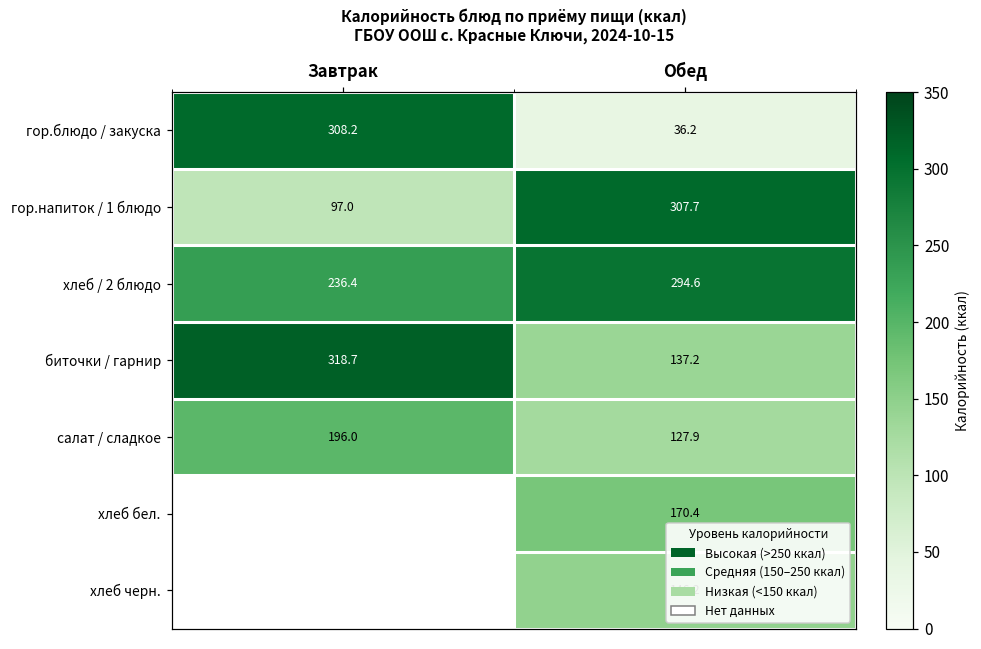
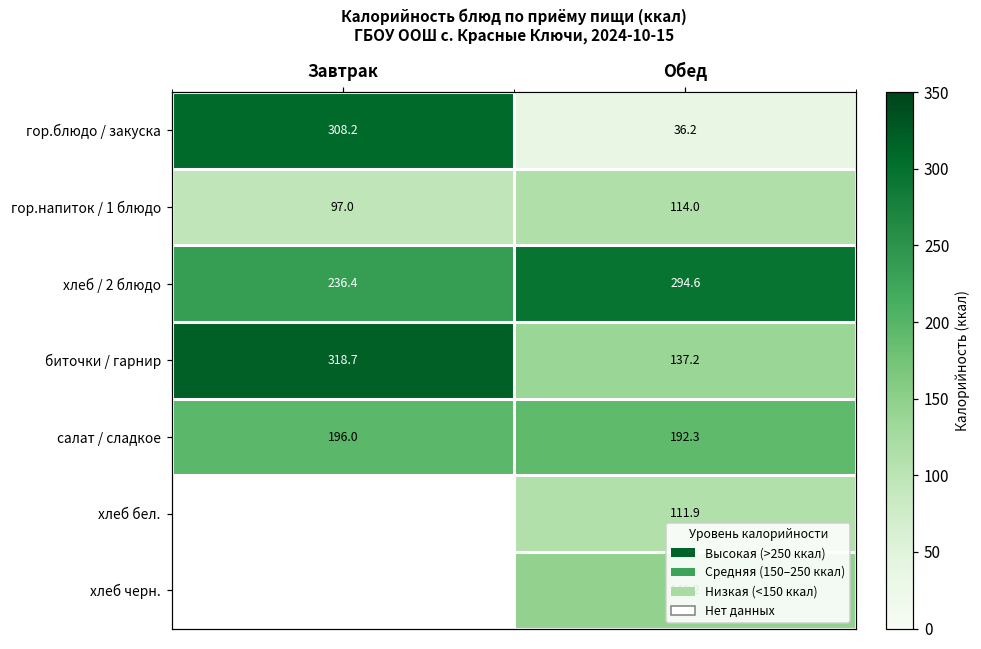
  {
    "гор.блюдо / закуска": {
      "Завтрак": 308.2,
      "Обед": 36.2
    },
    "гор.напиток / 1 блюдо": {
      "Завтрак": 97.0,
-     "Обед": 307.7
+     "Обед": 114.0
    },
    "хлеб / 2 блюдо": {
      "Завтрак": 236.4,
      "Обед": 294.6
    },
    "биточки / гарнир": {
      "Завтрак": 318.7,
      "Обед": 137.2
    },
    "салат / сладкое": {
      "Завтрак": 196.0,
-     "Обед": 127.9
+     "Обед": 192.3
    },
    "хлеб бел.": {
-     "Обед": 170.4
+     "Обед": 111.9
    }
  }
